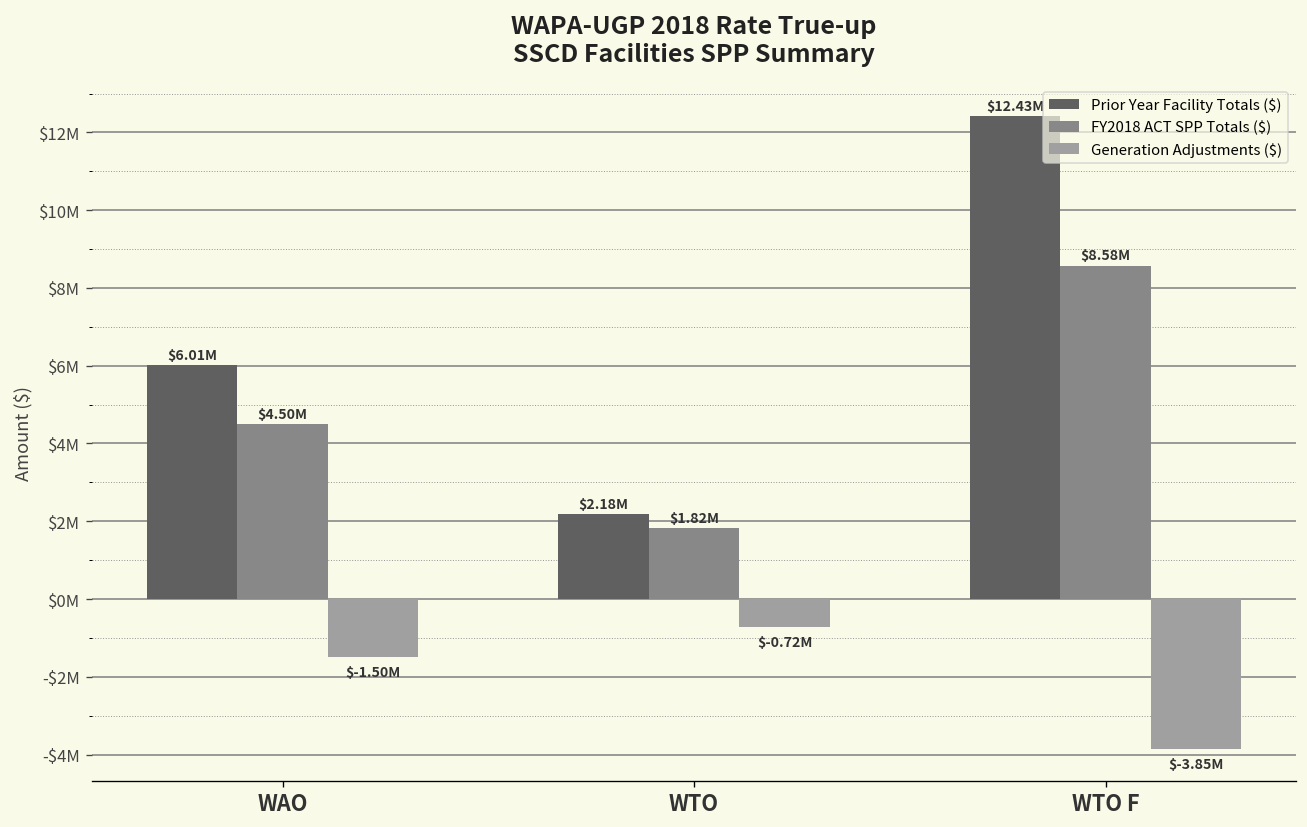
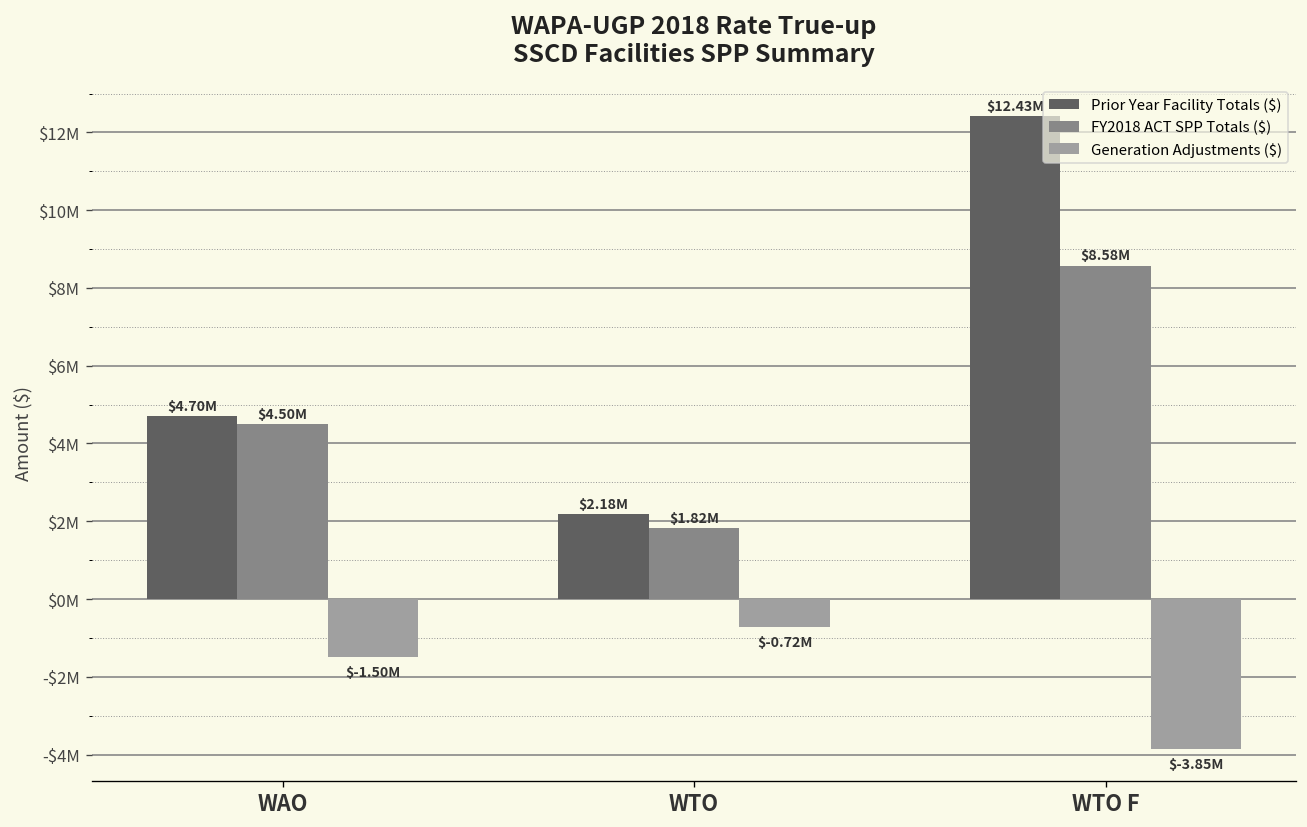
  {
    "Prior Year Facility Totals ($)": {
-     "WAO": "$6.01M",
+     "WAO": "$4.70M",
      "WTO": "$2.18M"
    }
  }
